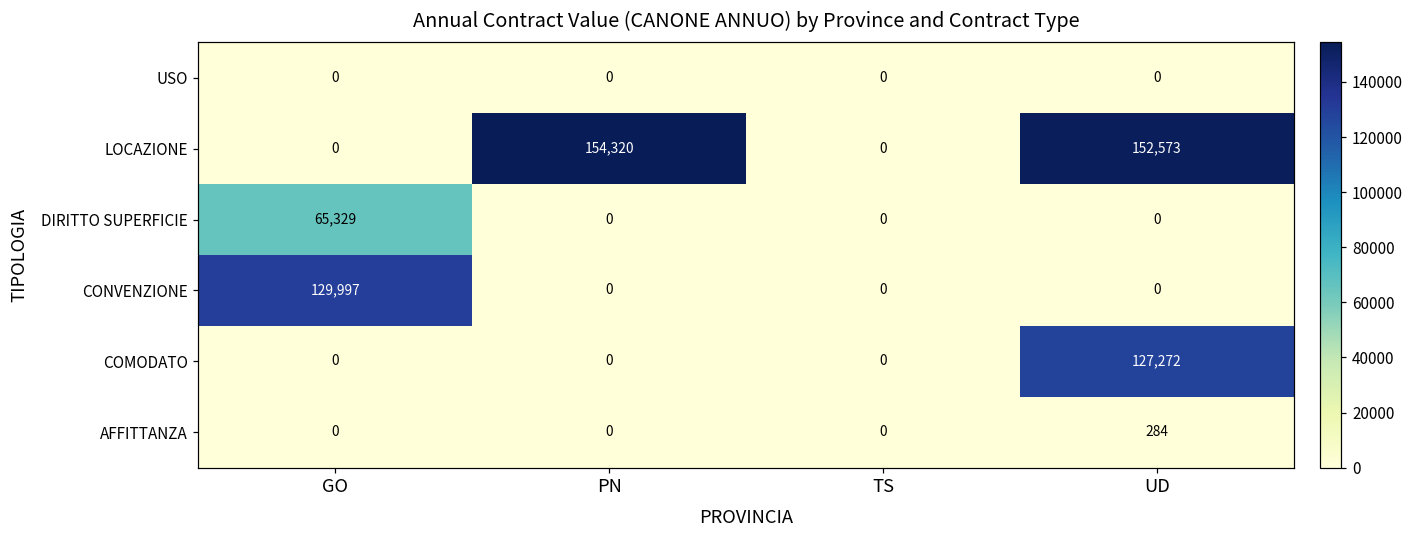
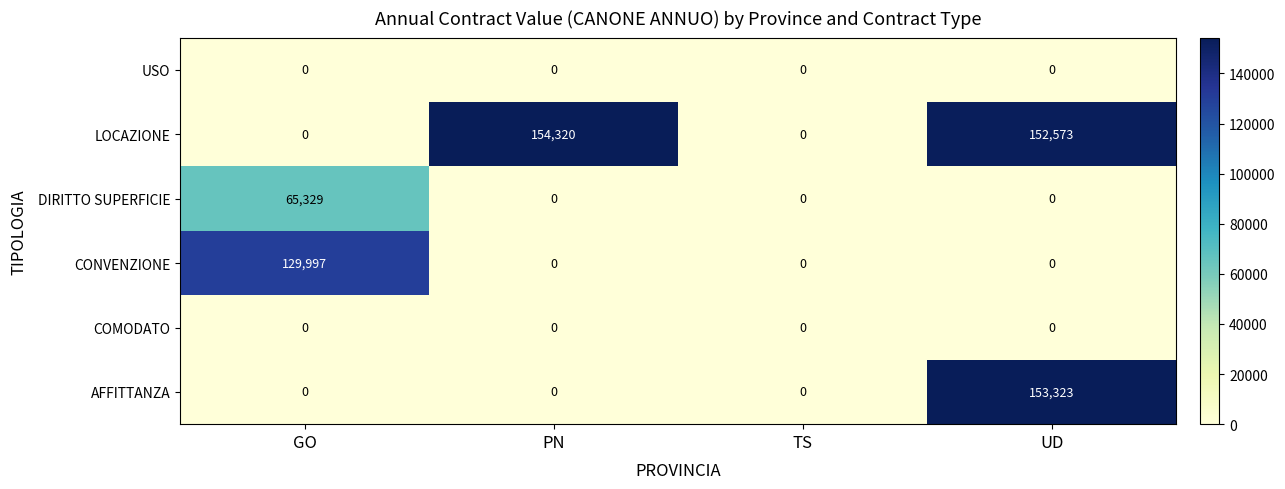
  {
    "USO": {
      "GO": "0",
      "PN": "0",
      "TS": "0",
      "UD": "0"
    },
    "LOCAZIONE": {
      "GO": "0",
      "PN": "154,320",
      "TS": "0",
      "UD": "152,573"
    },
    "DIRITTO SUPERFICIE": {
      "GO": "65,329",
      "PN": "0",
      "TS": "0",
      "UD": "0"
    },
    "CONVENZIONE": {
      "GO": "129,997",
      "PN": "0",
      "TS": "0",
      "UD": "0"
    },
    "COMODATO": {
      "GO": "0",
      "PN": "0",
      "TS": "0",
-     "UD": "127,272"
+     "UD": "0"
    },
    "AFFITTANZA": {
      "GO": "0",
      "PN": "0",
      "TS": "0",
-     "UD": "284"
+     "UD": "153,323"
    }
  }
